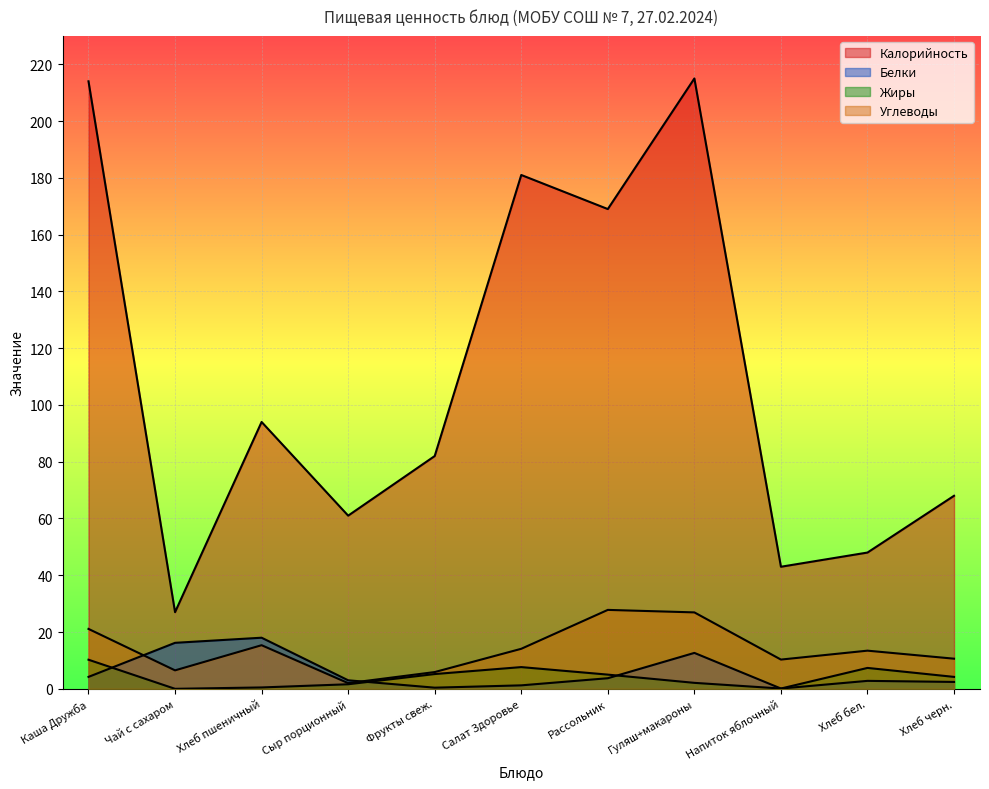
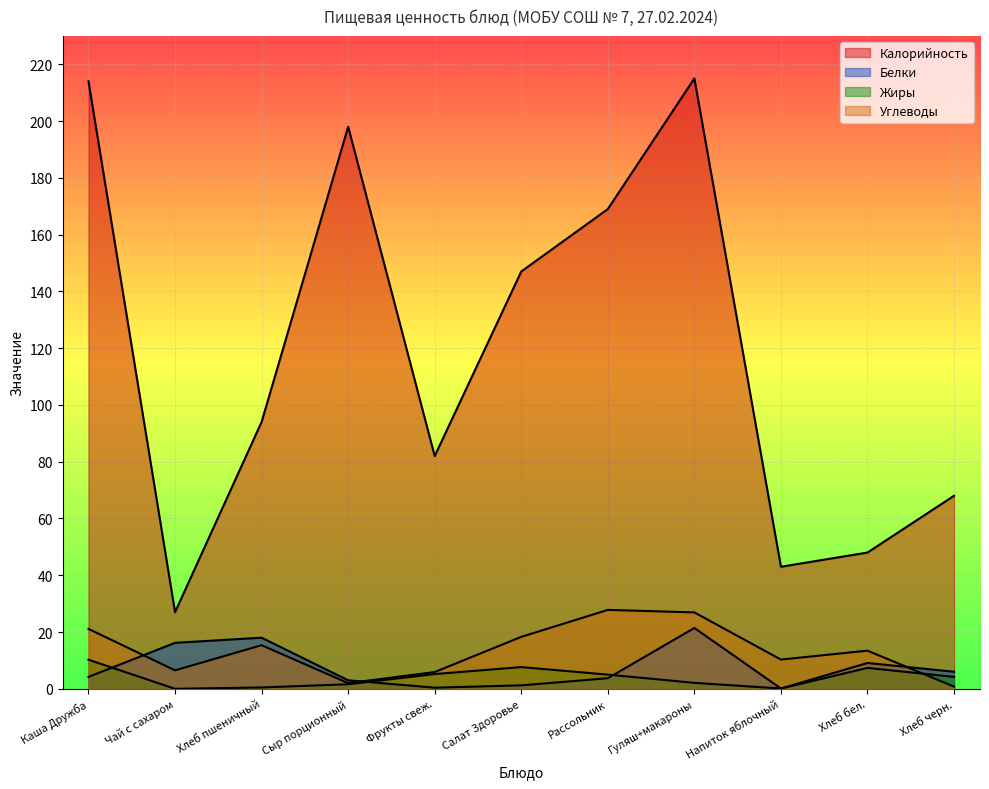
  {
    "Калорийность": {
      "Каша Дружба": 214,
      "Чай с сахаром": 27,
      "Хлеб пшеничный": 94,
-     "Сыр порционный": 61,
+     "Сыр порционный": 198,
      "Фрукты свеж.": 82,
-     "Салат Здоровье": 181,
+     "Салат Здоровье": 147,
      "Рассольник": 169,
      "Гуляш+макароны": 215,
      "Напиток яблочный": 43,
      "Хлеб бел.": 48,
      "Хлеб черн.": 68
    },
    "Белки": {
      "Каша Дружба": 4,
      "Чай с сахаром": 16,
      "Хлеб пшеничный": 18,
      "Сыр порционный": 3,
      "Фрукты свеж.": 0,
      "Салат Здоровье": 1,
      "Рассольник": 4,
-     "Гуляш+макароны": 13,
-     "Хлеб бел.": 3,
-     "Хлеб черн.": 2
+     "Гуляш+макароны": 21,
+     "Хлеб бел.": 9,
+     "Хлеб черн.": 6
    },
    "Жиры": {
      "Каша Дружба": 10,
      "Чай с сахаром": 0,
      "Хлеб пшеничный": 0,
      "Салат Здоровье": 8,
      "Рассольник": 5,
      "Гуляш+макароны": 2,
      "Хлеб бел.": 7,
      "Хлеб черн.": 4
    },
    "Углеводы": {
      "Каша Дружба": 21,
      "Чай с сахаром": 7,
      "Хлеб пшеничный": 15,
-     "Салат Здоровье": 14,
+     "Салат Здоровье": 18,
      "Рассольник": 28,
      "Гуляш+макароны": 27,
      "Напиток яблочный": 10,
      "Хлеб бел.": 13,
-     "Хлеб черн.": 11
+     "Хлеб черн.": 1
    }
  }
